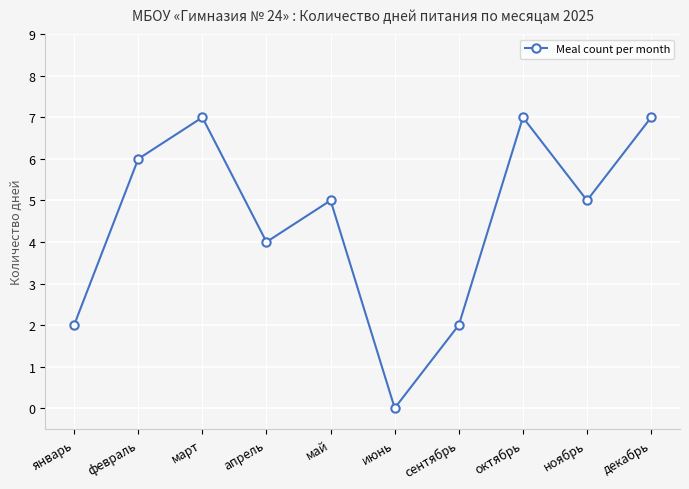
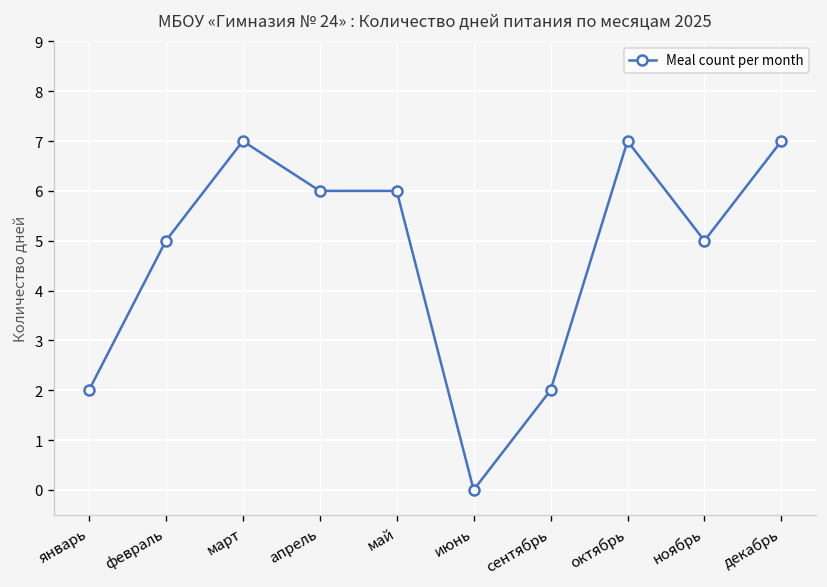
  {
    "январь": 2,
-   "февраль": 6,
+   "февраль": 5,
    "март": 7,
-   "апрель": 4,
-   "май": 5,
+   "апрель": 6,
+   "май": 6,
    "июнь": 0,
    "сентябрь": 2,
    "октябрь": 7,
    "ноябрь": 5,
    "декабрь": 7
  }
